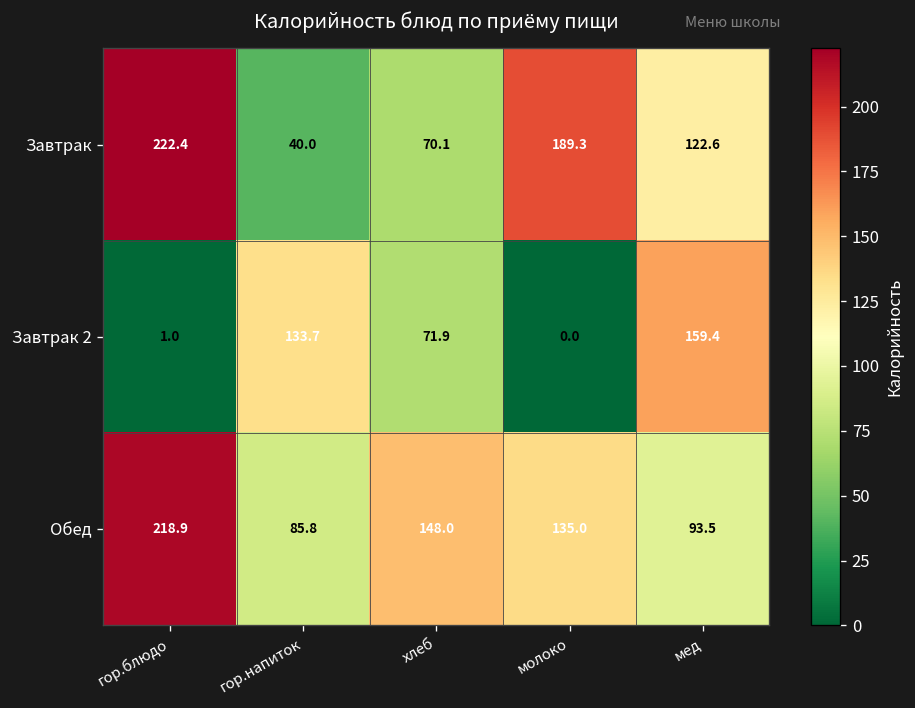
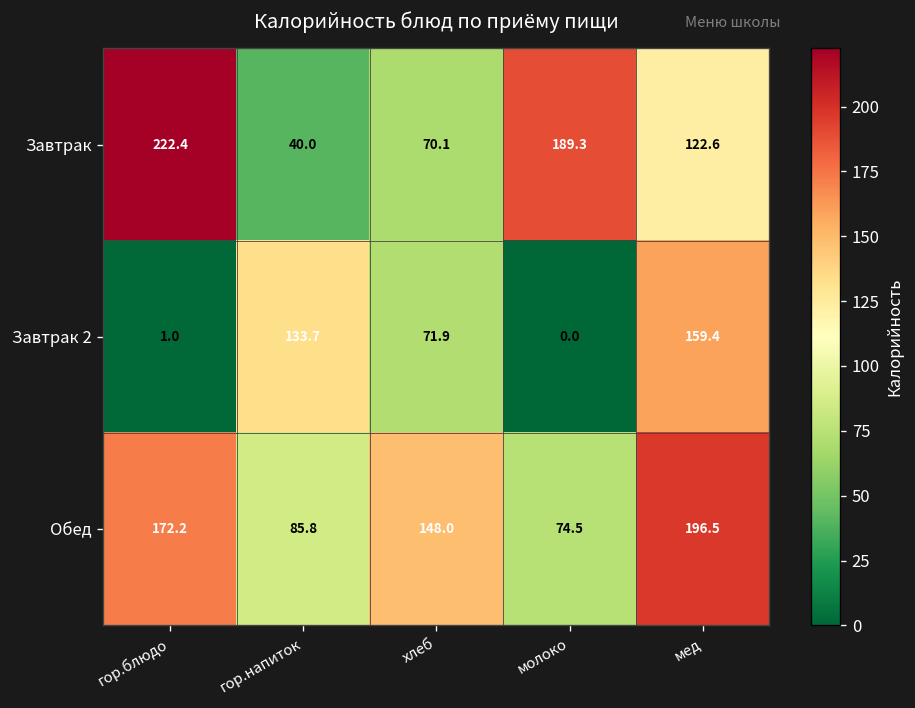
  {
    "Завтрак": {
      "гор.блюдо": 222.4,
      "гор.напиток": 40.0,
      "хлеб": 70.1,
      "молоко": 189.3,
      "мед": 122.6
    },
    "Завтрак 2": {
      "гор.блюдо": 1.0,
      "гор.напиток": 133.7,
      "хлеб": 71.9,
      "молоко": 0.0,
      "мед": 159.4
    },
    "Обед": {
-     "гор.блюдо": 218.9,
+     "гор.блюдо": 172.2,
      "гор.напиток": 85.8,
      "хлеб": 148.0,
-     "молоко": 135.0,
-     "мед": 93.5
+     "молоко": 74.5,
+     "мед": 196.5
    }
  }
